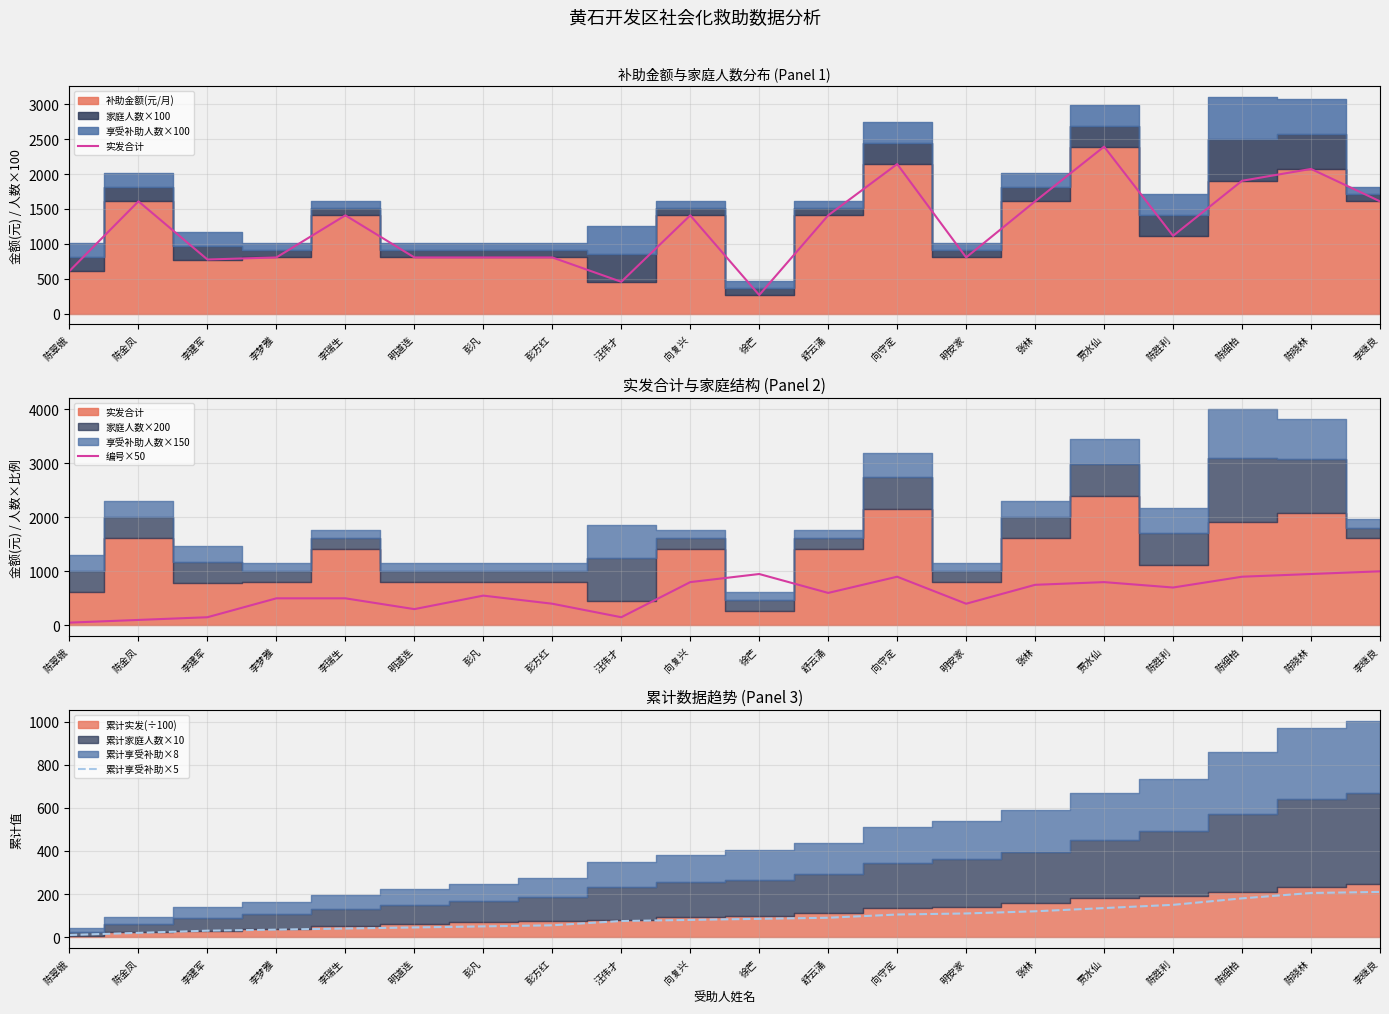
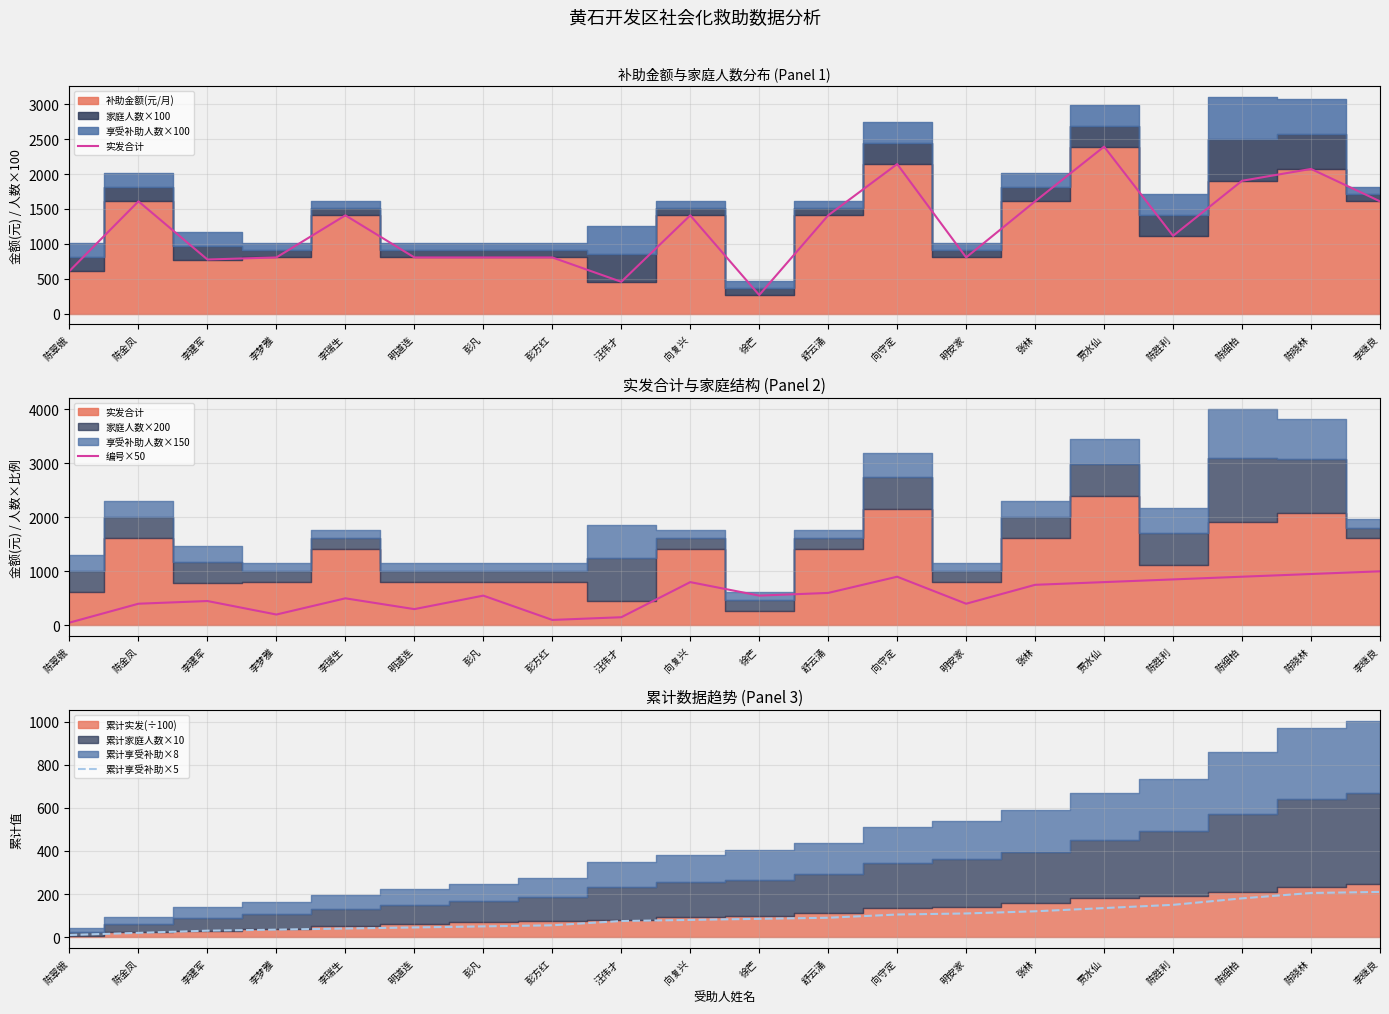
  {
    "实发合计与家庭结构 (Panel 2)": {
      "编号×50": {
        "陈翠娥": 100,
-       "陈金凤": 100,
-       "李建军": 200,
-       "李梦雅": 500,
+       "陈金凤": 400,
+       "李建军": 500,
+       "李梦雅": 200,
        "李瑞生": 500,
        "明道连": 300,
        "彭凡": 600,
-       "彭方红": 400,
+       "彭方红": 100,
        "汪伟才": 200,
        "向复兴": 800,
-       "徐芒": 1000,
+       "徐芒": 600,
        "舒云涌": 600,
        "向守定": 900,
        "明安家": 400,
        "张林": 800,
        "贾水仙": 800,
-       "陈胜利": 700,
+       "陈胜利": 900,
        "陈细柏": 900,
        "陈晓林": 1000,
        "李继良": 1000
      }
    },
    "累计数据趋势 (Panel 3)": {
      "累计享受补助×5": {
        "陈金凤": 20,
        "李建军": 30,
        "李梦雅": 40,
        "李瑞生": 40,
        "明道连": 50,
        "彭凡": 50,
        "彭方红": 60,
        "汪伟才": 80,
        "向复兴": 80,
        "徐芒": 90,
        "舒云涌": 90,
        "向守定": 110,
        "明安家": 110,
        "张林": 120,
        "贾水仙": 140,
        "陈胜利": 150,
        "陈细柏": 180,
        "陈晓林": 210,
        "李继良": 210
      }
    }
  }
